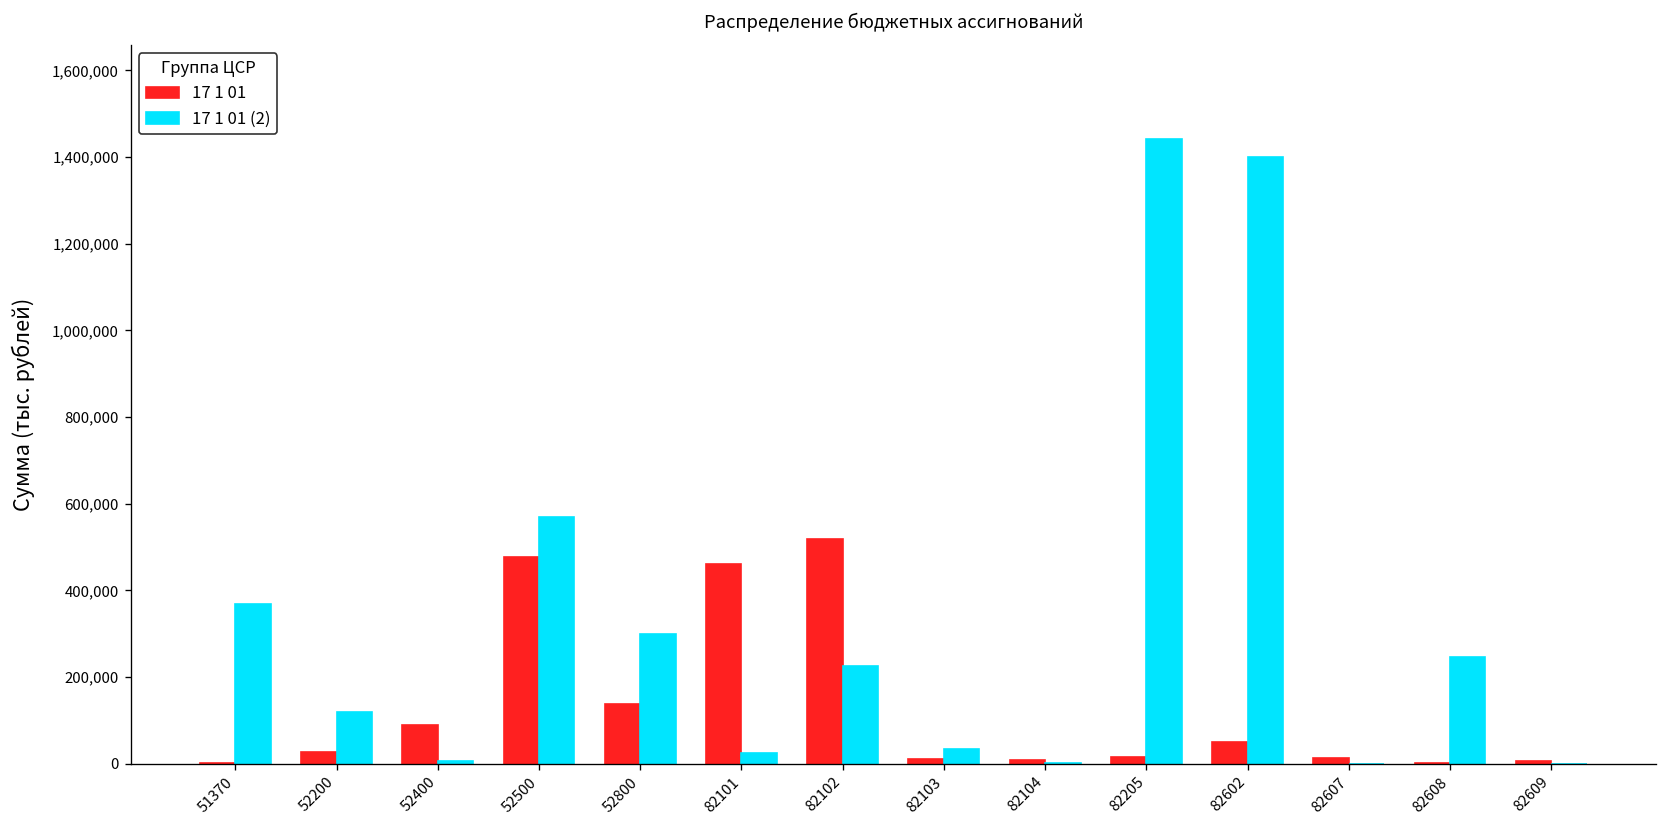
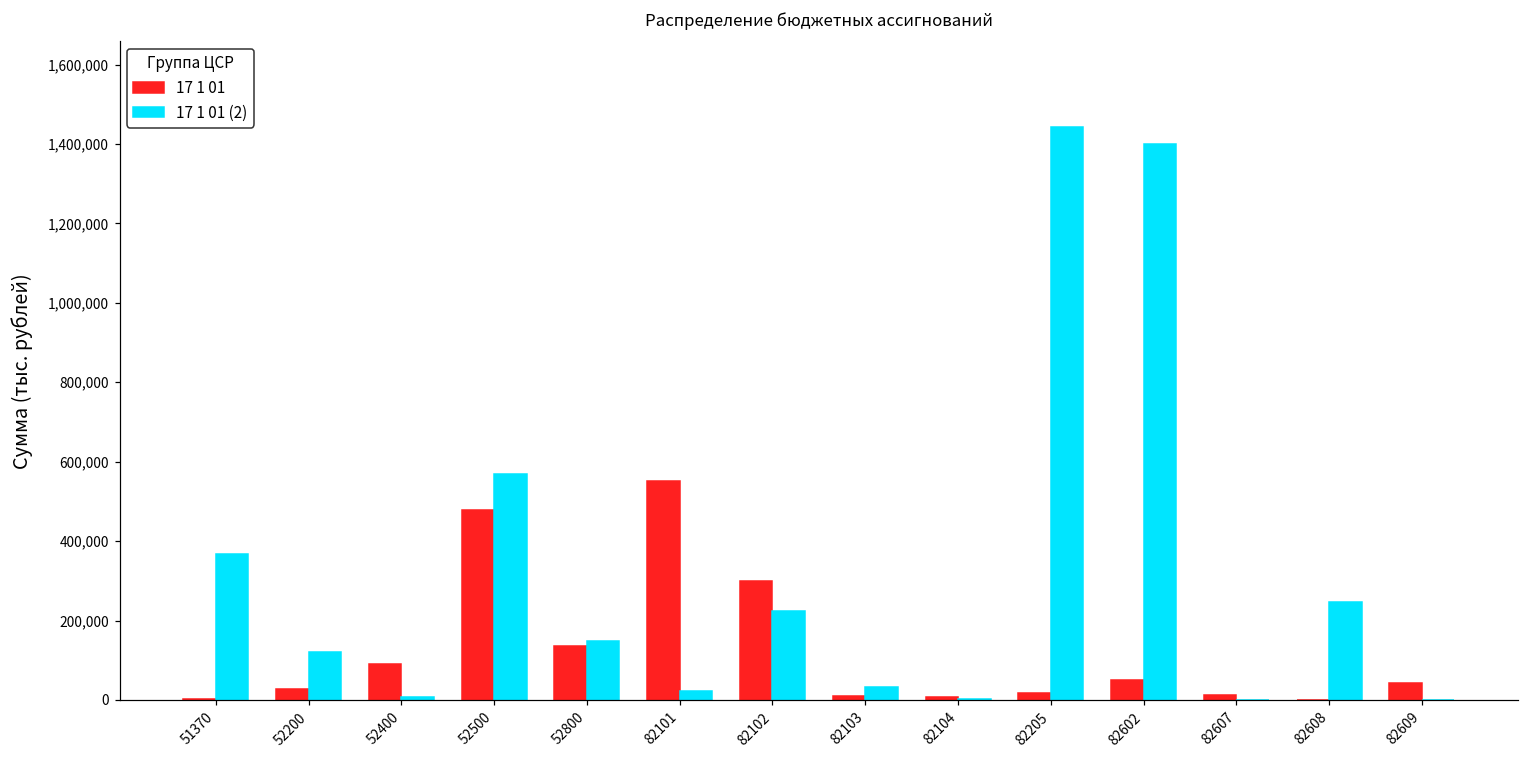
  {
    "17 1 01": {
      "52200": "30,000",
      "52400": "90,000",
      "52500": "480,000",
      "52800": "140,000",
-     "82101": "460,000",
-     "82102": "520,000",
+     "82101": "550,000",
+     "82102": "300,000",
      "82103": "10,000",
      "82104": "10,000",
      "82205": "20,000",
      "82602": "50,000",
      "82607": "10,000",
-     "82609": "0"
+     "82609": "40,000"
    },
    "17 1 01 (2)": {
      "51370": "370,000",
      "52200": "120,000",
      "52500": "570,000",
-     "52800": "300,000",
+     "52800": "150,000",
      "82101": "20,000",
      "82102": "230,000",
      "82103": "30,000",
      "82205": "1,440,000",
      "82602": "1,400,000",
      "82607": "0",
      "82608": "250,000",
      "82609": "0"
    }
  }
